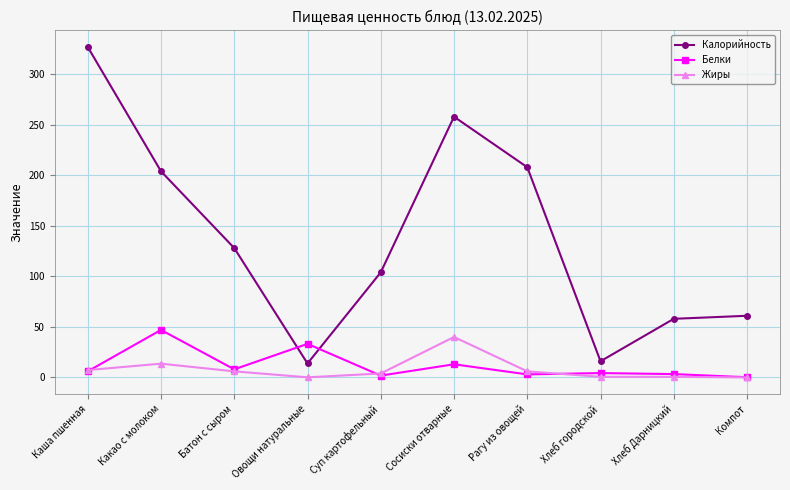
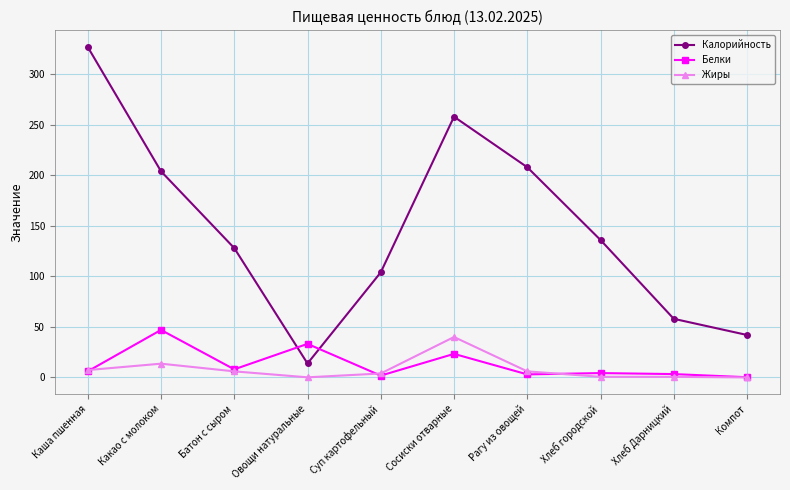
  {
    "Калорийность": {
      "Каша пшенная": 327,
      "Какао с молоком": 204,
      "Батон с сыром": 128,
      "Овощи натуральные": 14,
      "Суп картофельный": 104,
      "Сосиски отварные": 258,
      "Рагу из овощей": 208,
-     "Хлеб городской": 16,
+     "Хлеб городской": 136,
      "Хлеб Дарницкий": 58,
-     "Компот": 61
+     "Компот": 42
    },
    "Белки": {
      "Какао с молоком": 47,
      "Овощи натуральные": 33,
-     "Сосиски отварные": 13,
+     "Сосиски отварные": 23,
      "Рагу из овощей": 3,
      "Хлеб городской": 4,
      "Хлеб Дарницкий": 3
    },
    "Жиры": {
      "Какао с молоком": 14,
      "Овощи натуральные": 0,
      "Сосиски отварные": 40,
      "Рагу из овощей": 6,
      "Хлеб городской": 1,
      "Хлеб Дарницкий": 1
    }
  }
